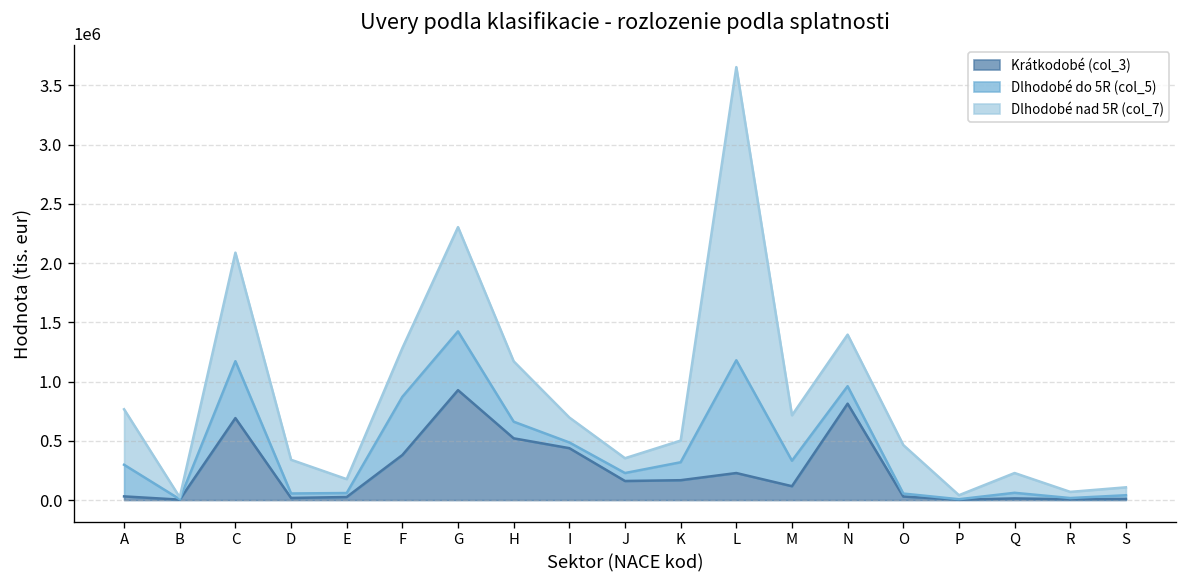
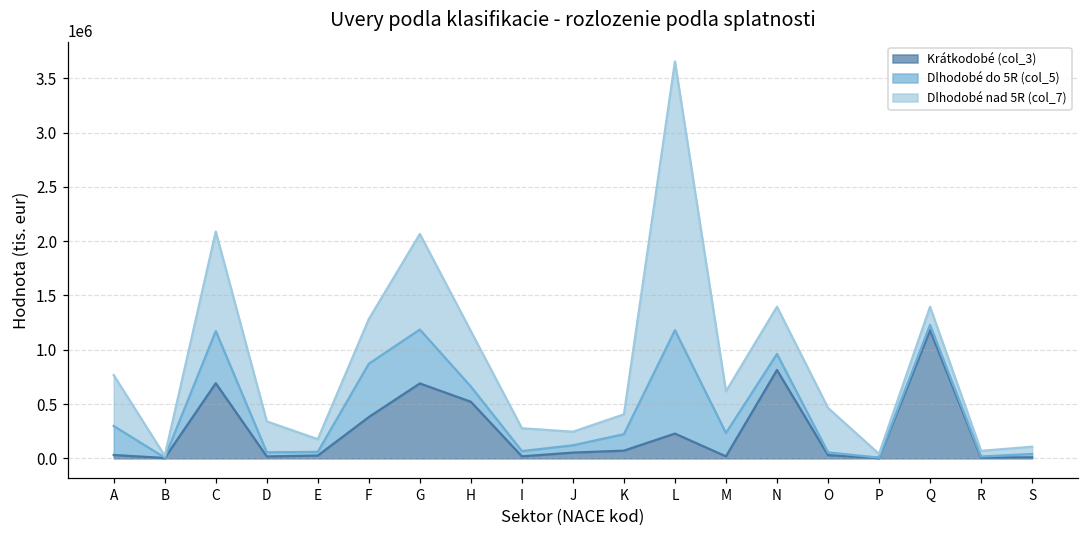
  {
    "Krátkodobé (col_3)": {
      "A": 0,
      "C": 700000,
      "D": 0,
      "E": 0,
      "F": 400000,
-     "G": 900000,
+     "G": 700000,
      "H": 500000,
-     "I": 400000,
-     "J": 200000,
-     "K": 200000,
+     "I": 0,
+     "J": 100000,
+     "K": 100000,
      "L": 200000,
-     "M": 100000,
+     "M": 0,
      "N": 800000,
-     "Q": 0,
+     "Q": 1200000,
      "S": 0
    }
  }
